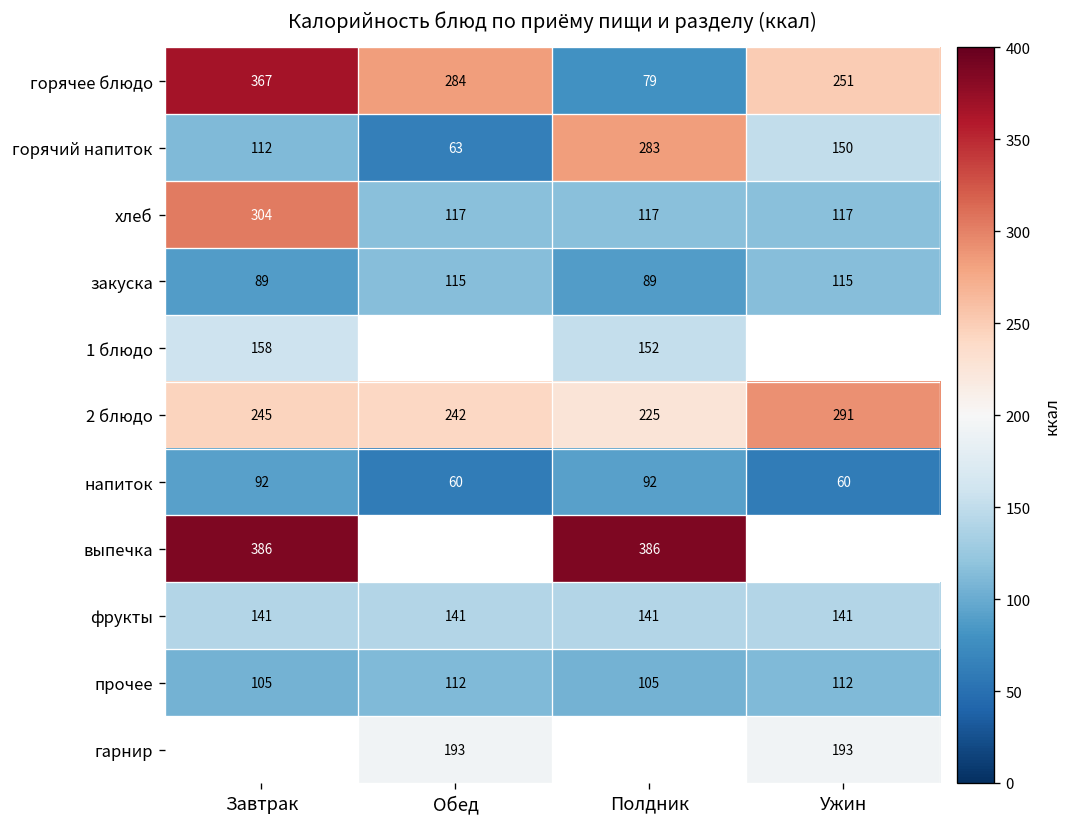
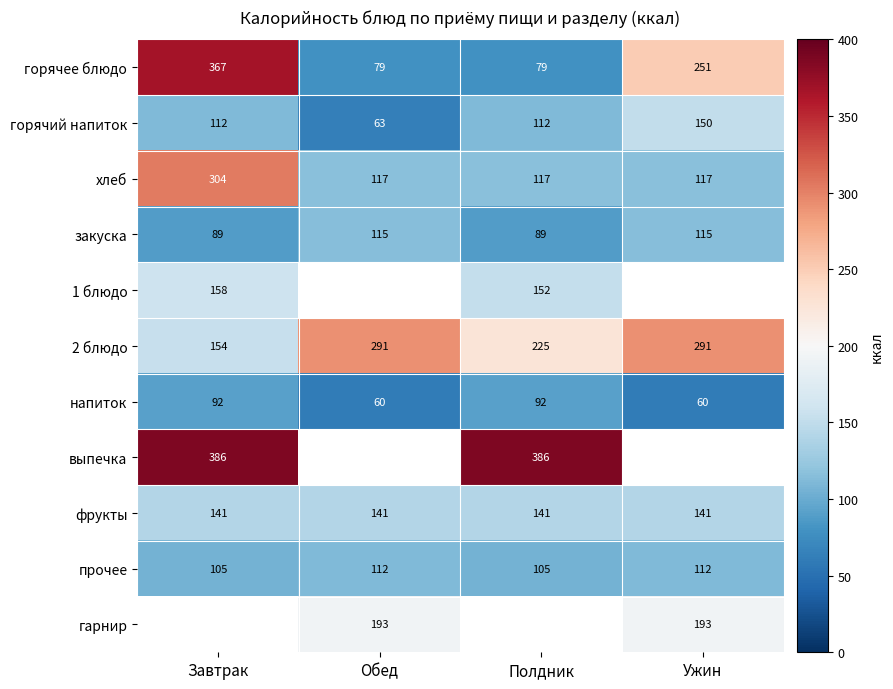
  {
    "горячее блюдо": {
      "Завтрак": 367,
-     "Обед": 284,
+     "Обед": 79,
      "Полдник": 79,
      "Ужин": 251
    },
    "горячий напиток": {
      "Завтрак": 112,
      "Обед": 63,
-     "Полдник": 283,
+     "Полдник": 112,
      "Ужин": 150
    },
    "хлеб": {
      "Завтрак": 304,
      "Обед": 117,
      "Полдник": 117,
      "Ужин": 117
    },
    "закуска": {
      "Завтрак": 89,
      "Обед": 115,
      "Полдник": 89,
      "Ужин": 115
    },
    "1 блюдо": {
      "Завтрак": 158,
      "Полдник": 152
    },
    "2 блюдо": {
-     "Завтрак": 245,
-     "Обед": 242,
+     "Завтрак": 154,
+     "Обед": 291,
      "Полдник": 225,
      "Ужин": 291
    },
    "напиток": {
      "Завтрак": 92,
      "Обед": 60,
      "Полдник": 92,
      "Ужин": 60
    },
    "выпечка": {
      "Завтрак": 386,
      "Полдник": 386
    },
    "фрукты": {
      "Завтрак": 141,
      "Обед": 141,
      "Полдник": 141,
      "Ужин": 141
    },
    "прочее": {
      "Завтрак": 105,
      "Обед": 112,
      "Полдник": 105,
      "Ужин": 112
    },
    "гарнир": {
      "Обед": 193,
      "Ужин": 193
    }
  }
